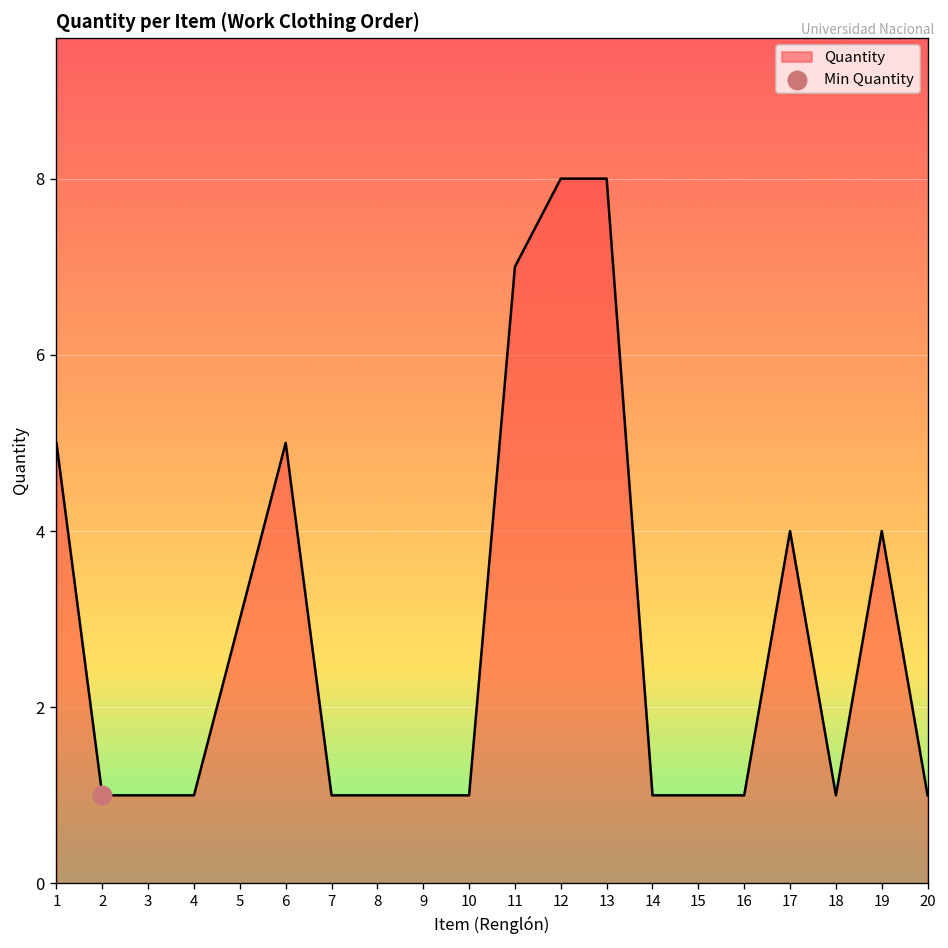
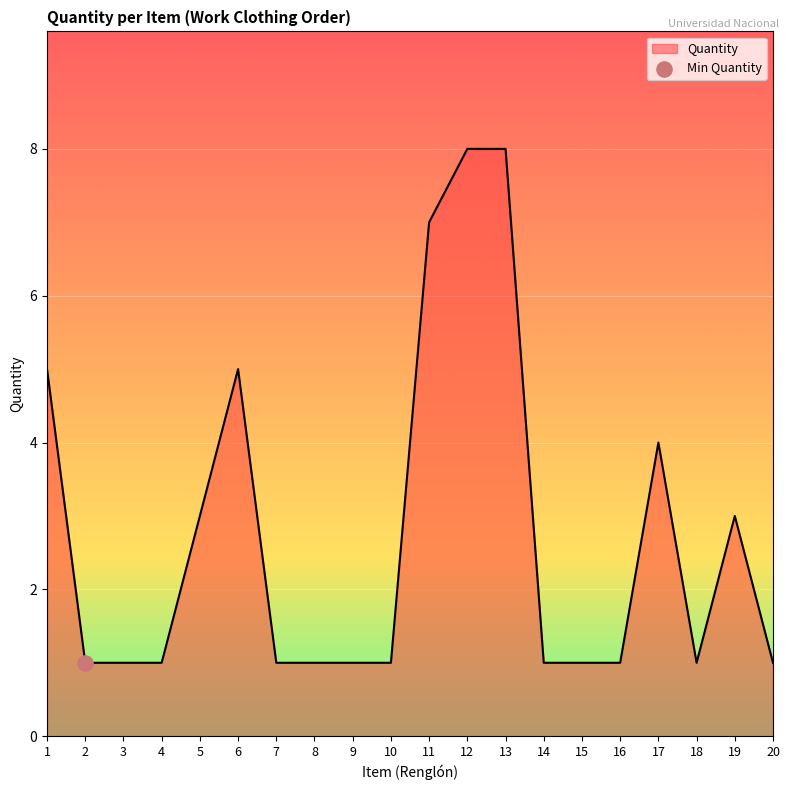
  {
    "Quantity": {
      "1": 5,
      "3": 1,
      "4": 1,
      "5": 3,
      "6": 5,
      "7": 1,
      "8": 1,
      "9": 1,
      "10": 1,
      "11": 7,
      "12": 8,
      "13": 8,
      "14": 1,
      "15": 1,
      "16": 1,
      "17": 4,
      "18": 1,
-     "19": 4,
+     "19": 3,
      "20": 1
    }
  }
